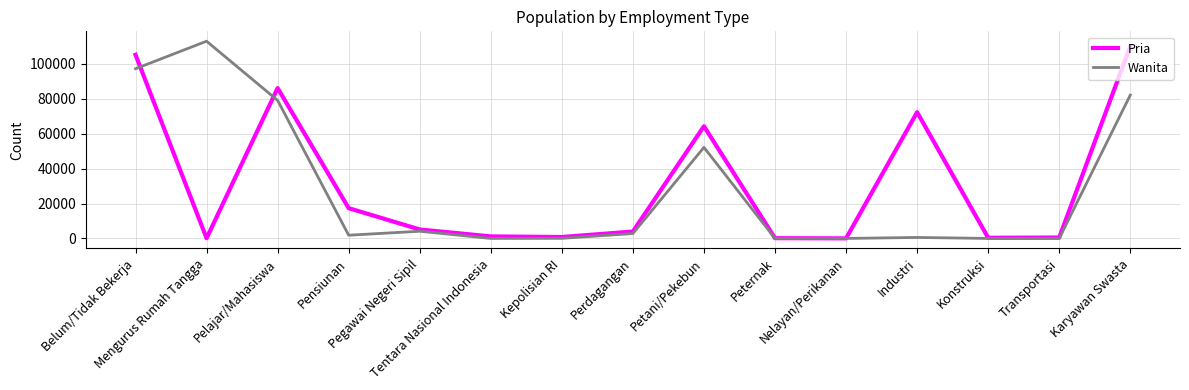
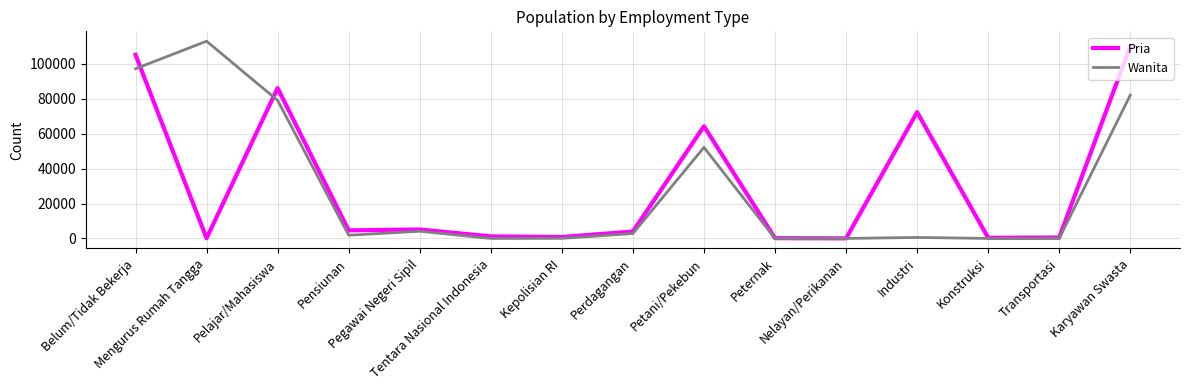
  {
    "Pria": {
      "Belum/Tidak Bekerja": 105000,
      "Mengurus Rumah Tangga": 0,
      "Pelajar/Mahasiswa": 86000,
-     "Pensiunan": 17000,
+     "Pensiunan": 5000,
      "Petani/Pekebun": 64000,
      "Industri": 72000
    },
    "Wanita": {
      "Belum/Tidak Bekerja": 97000,
      "Mengurus Rumah Tangga": 113000,
      "Pelajar/Mahasiswa": 79000,
      "Pensiunan": 2000,
      "Petani/Pekebun": 52000,
      "Industri": 1000,
      "Karyawan Swasta": 82000
    }
  }
